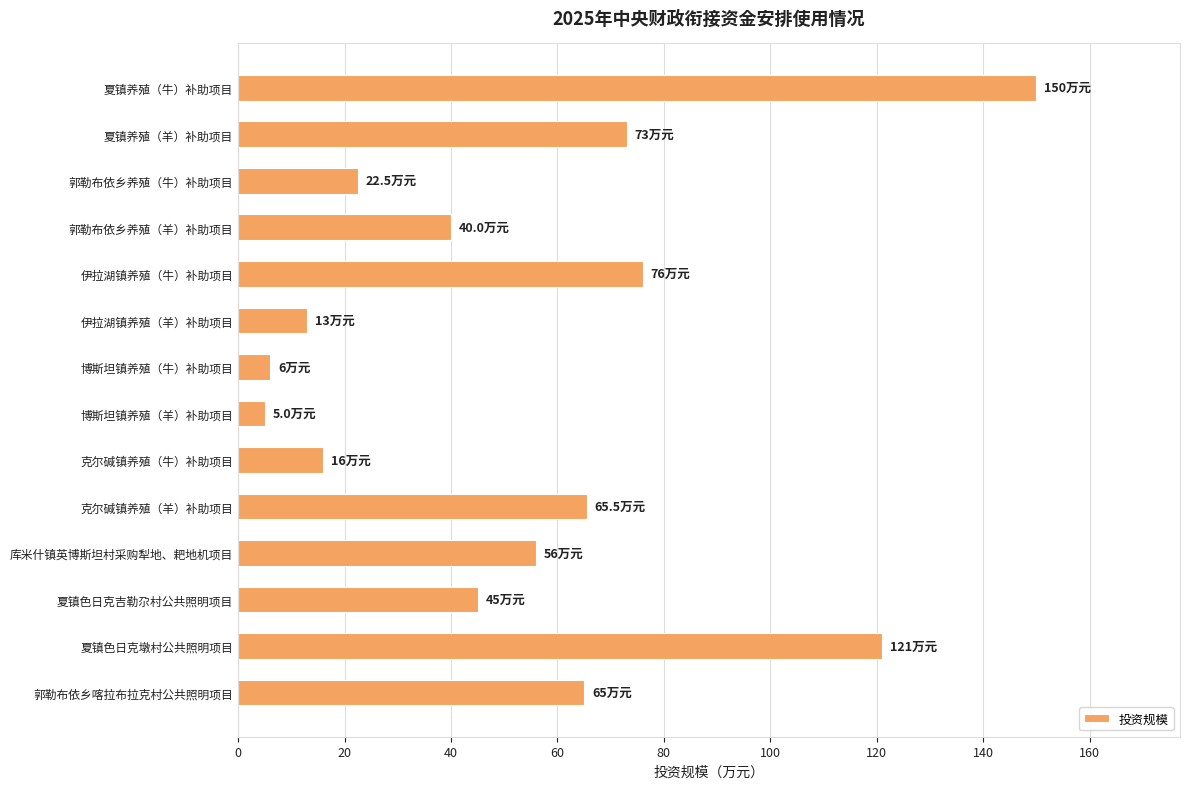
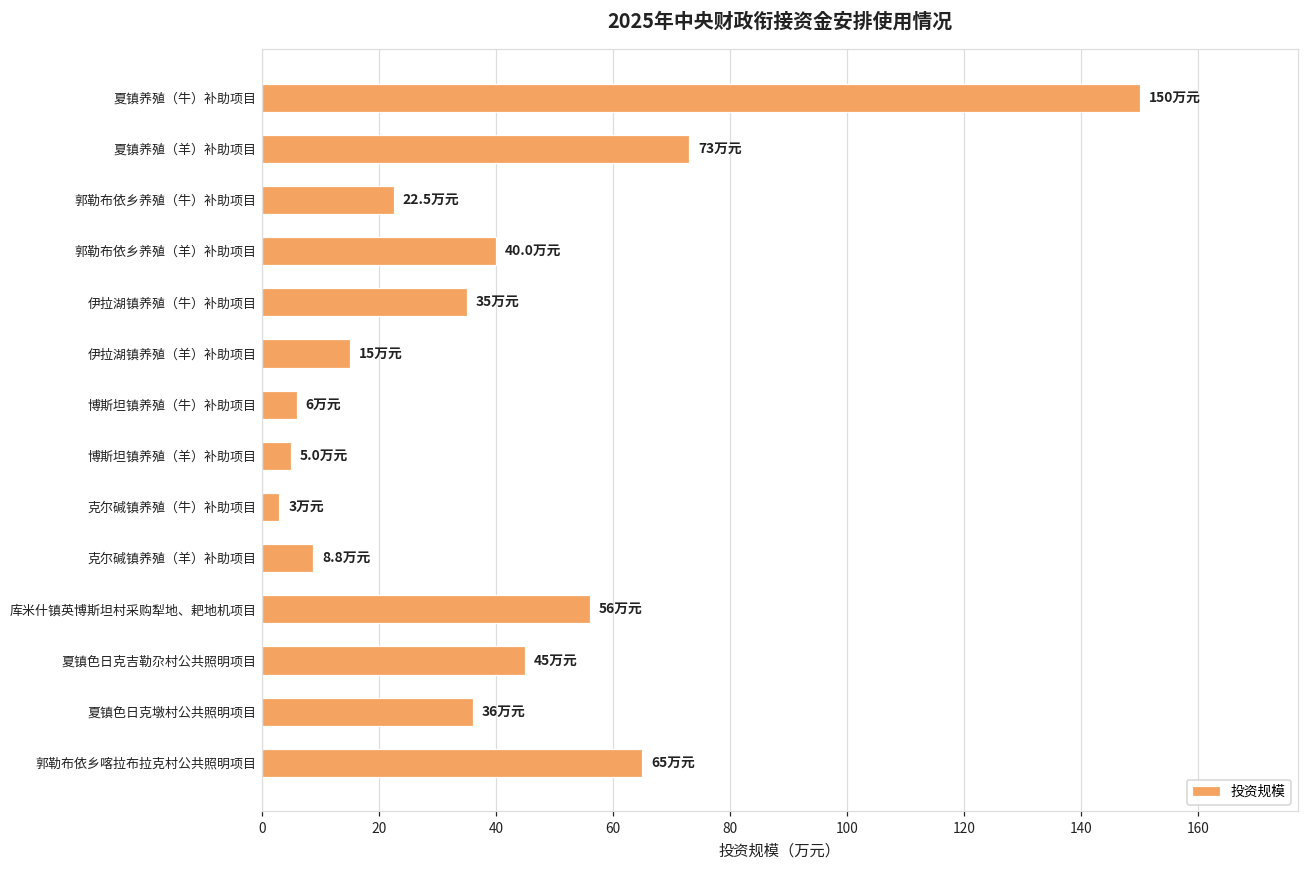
  {
    "夏镇养殖（牛）补助项目": 150,
    "夏镇养殖（羊）补助项目": 73,
    "郭勒布依乡养殖（牛）补助项目": 22.5,
    "郭勒布依乡养殖（羊）补助项目": 40.0,
-   "伊拉湖镇养殖（牛）补助项目": 76,
-   "伊拉湖镇养殖（羊）补助项目": 13,
+   "伊拉湖镇养殖（牛）补助项目": 35,
+   "伊拉湖镇养殖（羊）补助项目": 15,
    "博斯坦镇养殖（牛）补助项目": 6,
    "博斯坦镇养殖（羊）补助项目": 5.0,
-   "克尔碱镇养殖（牛）补助项目": 16,
-   "克尔碱镇养殖（羊）补助项目": 65.5,
+   "克尔碱镇养殖（牛）补助项目": 3,
+   "克尔碱镇养殖（羊）补助项目": 8.8,
    "库米什镇英博斯坦村采购犁地、耙地机项目": 56,
    "夏镇色日克吉勒尕村公共照明项目": 45,
-   "夏镇色日克墩村公共照明项目": 121,
+   "夏镇色日克墩村公共照明项目": 36,
    "郭勒布依乡喀拉布拉克村公共照明项目": 65
  }
